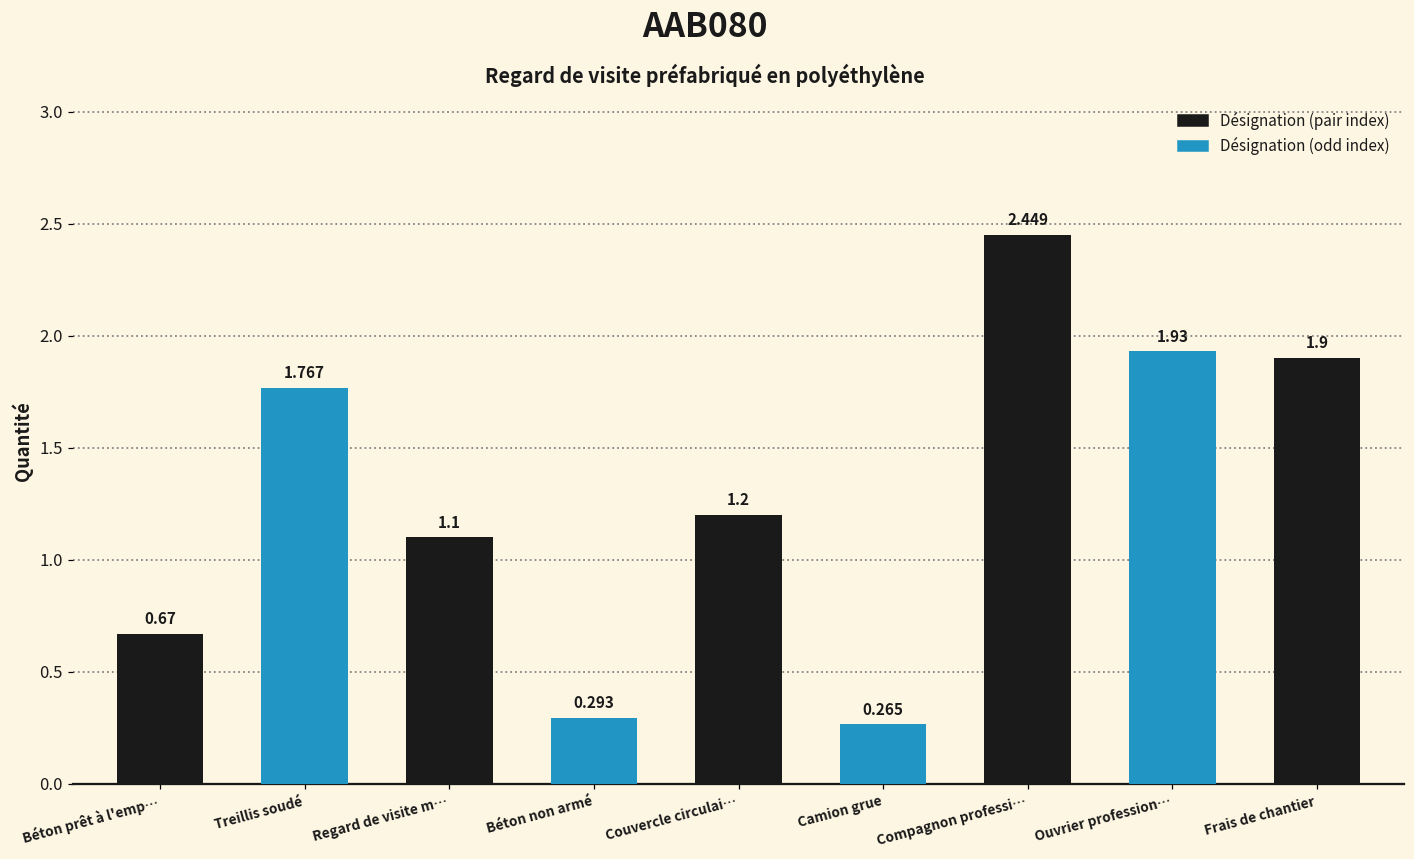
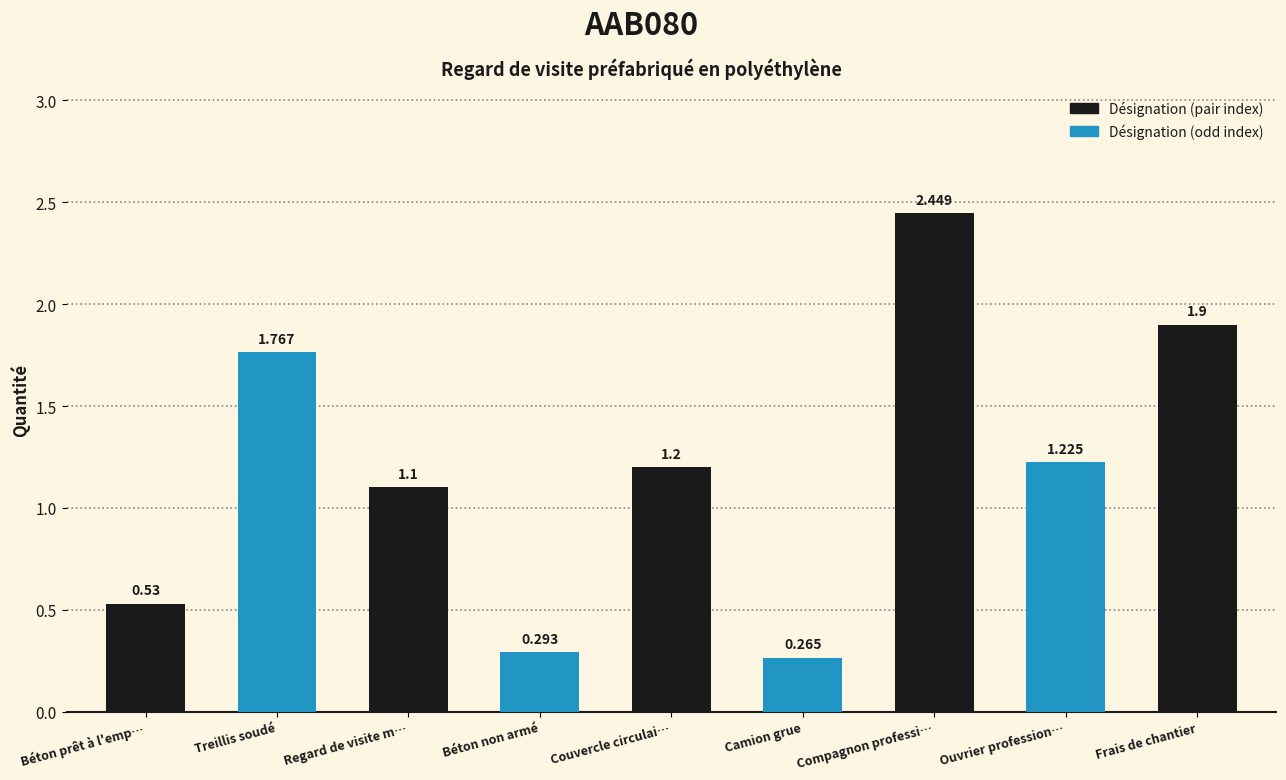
  {
-   "Béton prêt à l'emp…": 0.67,
+   "Béton prêt à l'emp…": 0.53,
    "Treillis soudé": 1.767,
    "Regard de visite m…": 1.1,
    "Béton non armé": 0.293,
    "Couvercle circulai…": 1.2,
    "Camion grue": 0.265,
    "Compagnon professi…": 2.449,
-   "Ouvrier profession…": 1.93,
+   "Ouvrier profession…": 1.225,
    "Frais de chantier": 1.9
  }
